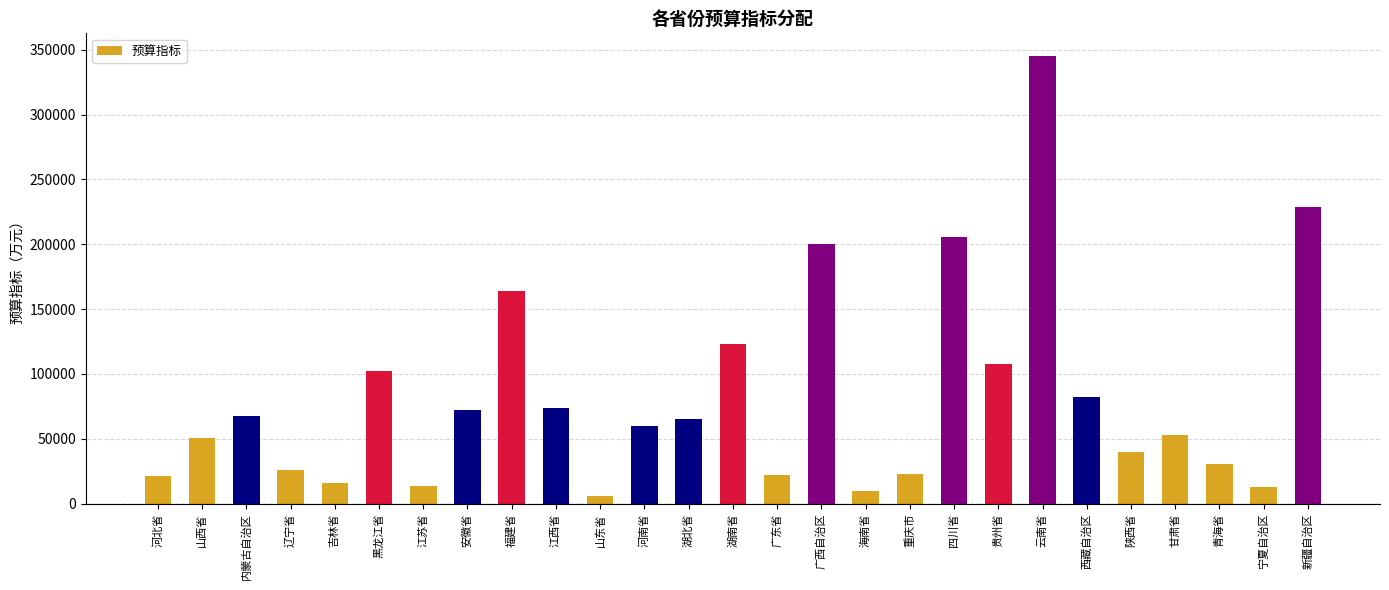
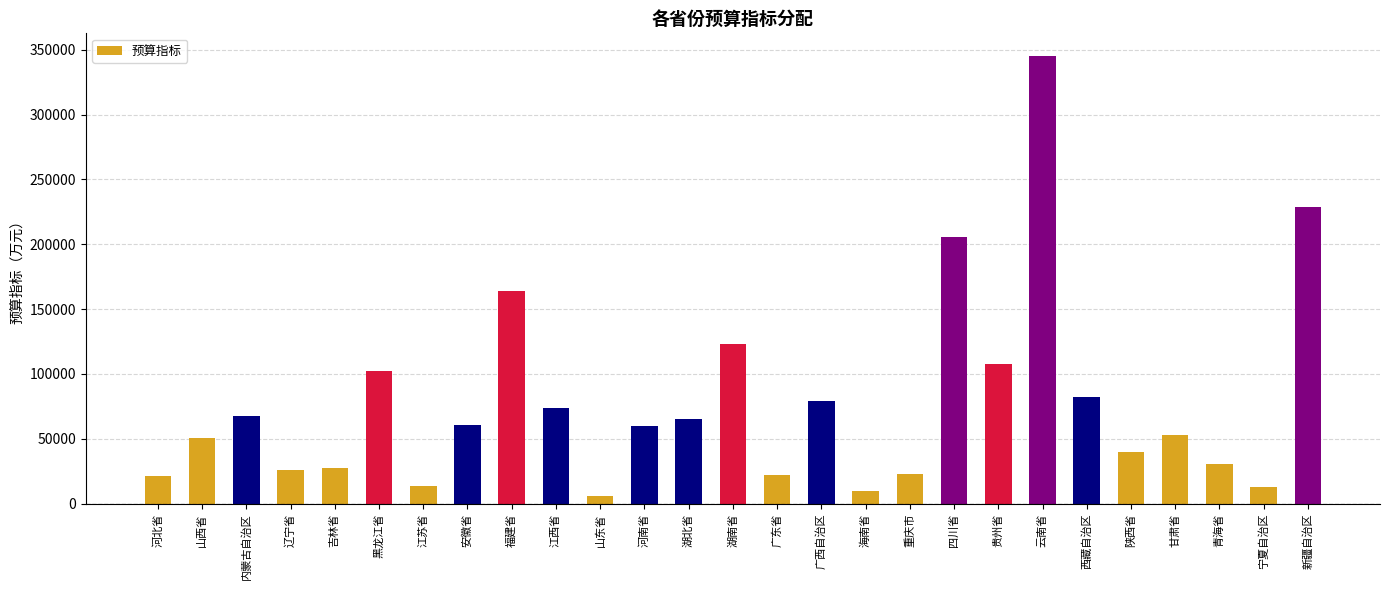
  {
    "河北省": 21000,
    "山西省": 50000,
    "内蒙古自治区": 68000,
    "辽宁省": 26000,
-   "吉林省": 16000,
+   "吉林省": 27000,
    "黑龙江省": 102000,
    "江苏省": 13000,
-   "安徽省": 73000,
+   "安徽省": 60000,
    "福建省": 164000,
    "江西省": 73000,
    "山东省": 6000,
    "河南省": 60000,
    "湖北省": 65000,
    "湖南省": 123000,
    "广东省": 22000,
-   "广西自治区": 200000,
+   "广西自治区": 79000,
    "海南省": 10000,
    "重庆市": 23000,
    "四川省": 205000,
    "贵州省": 108000,
    "云南省": 345000,
    "西藏自治区": 82000,
    "陕西省": 40000,
    "甘肃省": 53000,
    "青海省": 31000,
    "宁夏自治区": 13000,
    "新疆自治区": 229000
  }
